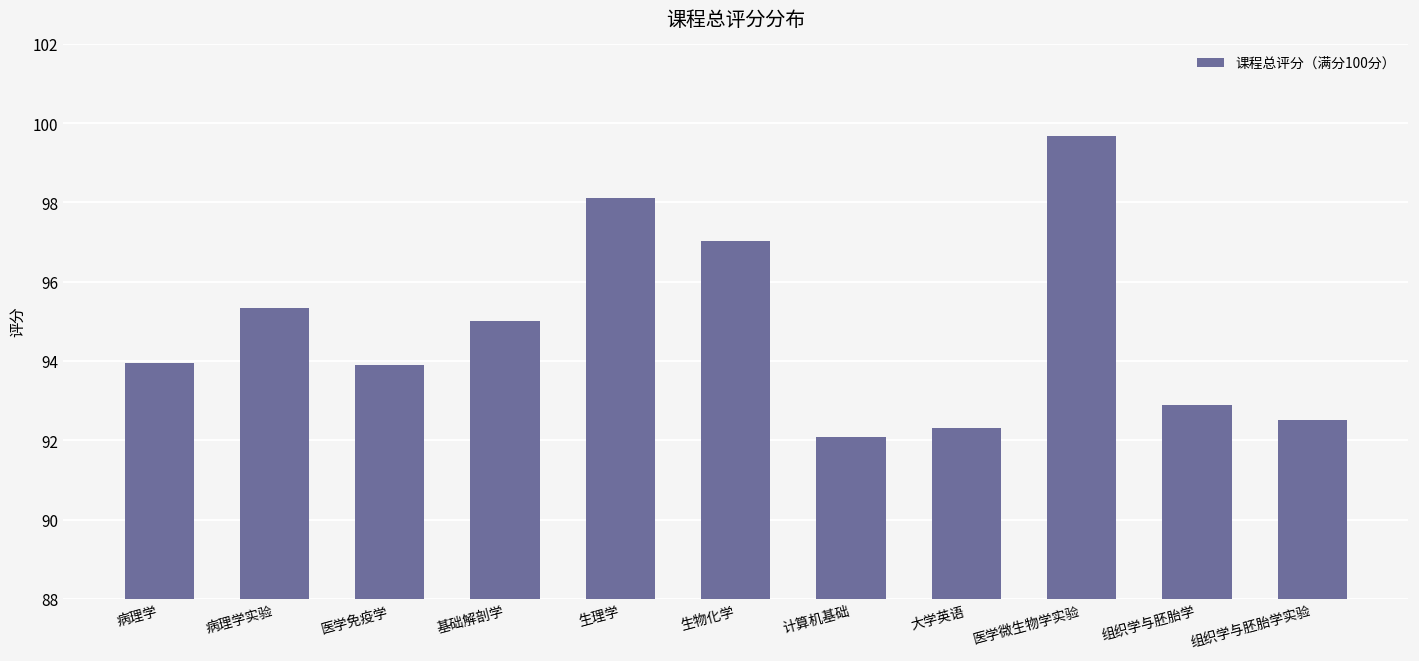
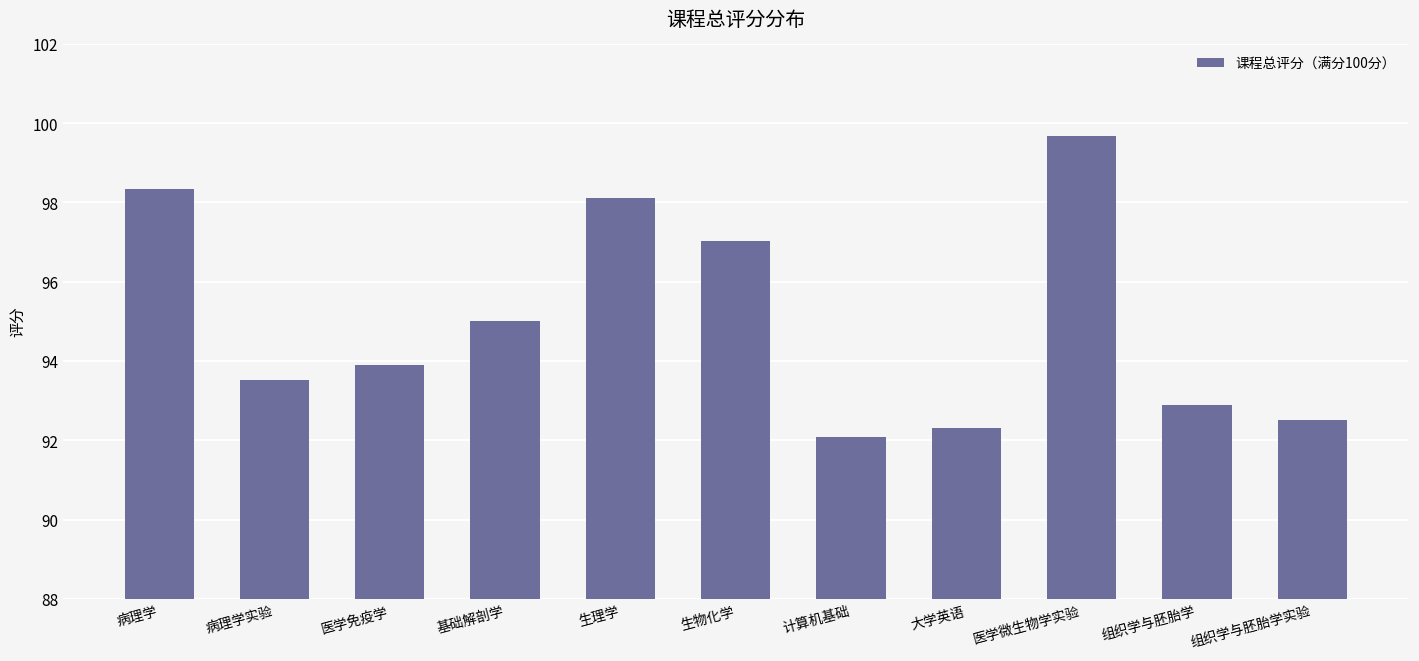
  {
-   "病理学": 93.9,
-   "病理学实验": 95.3,
+   "病理学": 98.3,
+   "病理学实验": 93.5,
    "医学免疫学": 93.9,
    "基础解剖学": 95.0,
    "生理学": 98.1,
    "生物化学": 97.0,
    "计算机基础": 92.1,
    "大学英语": 92.3,
    "医学微生物学实验": 99.7,
    "组织学与胚胎学": 92.9,
    "组织学与胚胎学实验": 92.5
  }
